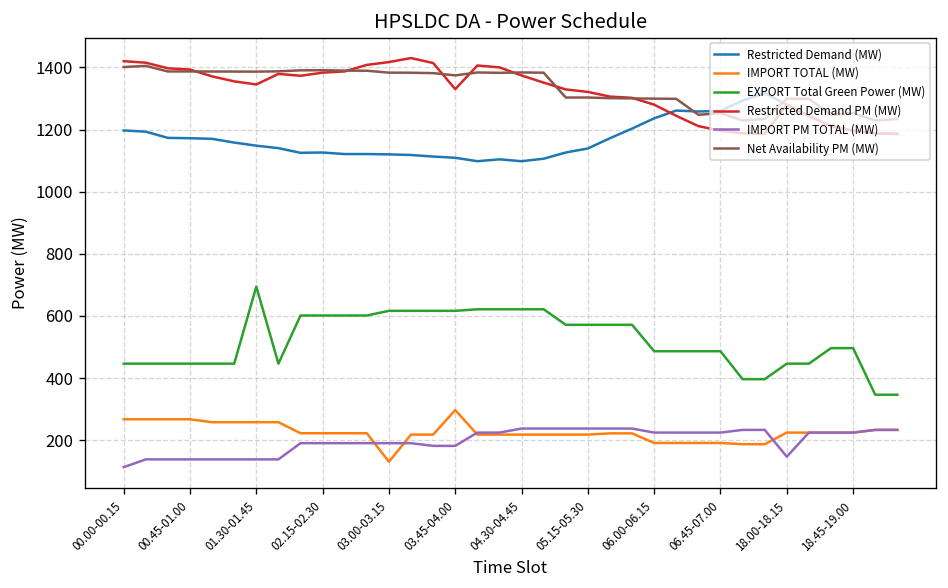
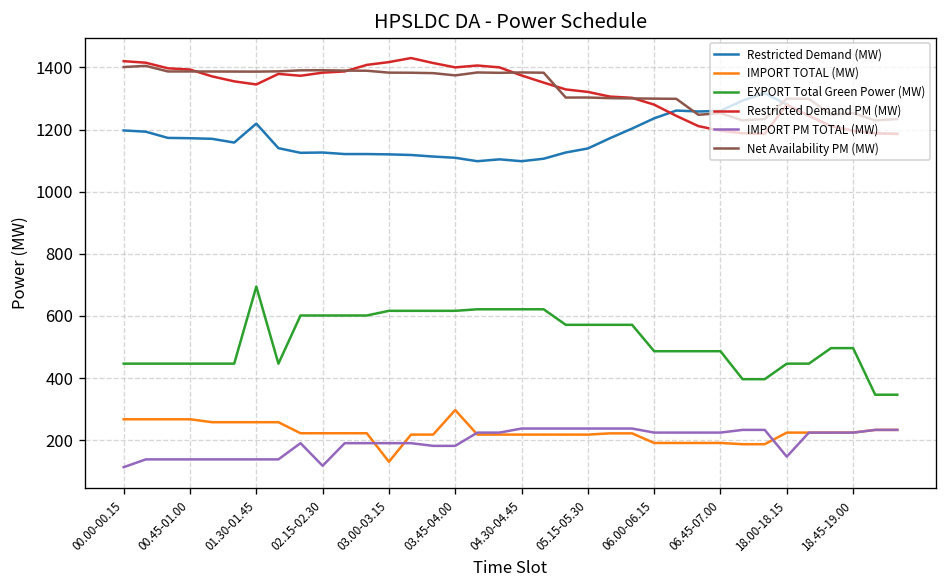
  {
    "Restricted Demand (MW)": {
      "00.00-00.15": 1200,
      "00.45-01.00": 1170,
-     "01.30-01.45": 1150,
+     "01.30-01.45": 1220,
      "02.15-02.30": 1130,
      "03.00-03.15": 1120,
      "03.45-04.00": 1110,
      "04.30-04.45": 1100,
      "05.15-05.30": 1140,
      "06.00-06.15": 1240
    },
    "IMPORT TOTAL (MW)": {
      "00.00-00.15": 270,
      "00.45-01.00": 270,
      "01.30-01.45": 260,
      "02.15-02.30": 220,
      "03.00-03.15": 130,
      "03.45-04.00": 300,
      "04.30-04.45": 220,
      "05.15-05.30": 220,
      "06.00-06.15": 190,
      "06.45-07.00": 190,
      "18.00-18.15": 220
    },
    "EXPORT Total Green Power (MW)": {
      "00.00-00.15": 450,
      "00.45-01.00": 450,
      "01.30-01.45": 690,
      "02.15-02.30": 600,
      "03.00-03.15": 620,
      "03.45-04.00": 620,
      "04.30-04.45": 620,
      "05.15-05.30": 570,
      "06.00-06.15": 490,
      "06.45-07.00": 490,
      "18.00-18.15": 450,
      "18.45-19.00": 500
    },
    "Restricted Demand PM (MW)": {
      "00.00-00.15": 1420,
      "01.30-01.45": 1350,
      "03.00-03.15": 1420,
-     "03.45-04.00": 1330,
+     "03.45-04.00": 1400,
      "05.15-05.30": 1320,
      "06.00-06.15": 1280
    },
    "IMPORT PM TOTAL (MW)": {
      "00.00-00.15": 110,
      "00.45-01.00": 140,
      "01.30-01.45": 140,
-     "02.15-02.30": 190,
+     "02.15-02.30": 120,
      "03.00-03.15": 190,
      "03.45-04.00": 180,
      "04.30-04.45": 240,
      "05.15-05.30": 240,
      "06.00-06.15": 220,
      "06.45-07.00": 220,
      "18.00-18.15": 150
    },
    "Net Availability PM (MW)": {
      "00.00-00.15": 1400,
      "01.30-01.45": 1390,
      "03.00-03.15": 1380,
      "03.45-04.00": 1370,
      "05.15-05.30": 1300,
      "06.00-06.15": 1300
    }
  }
